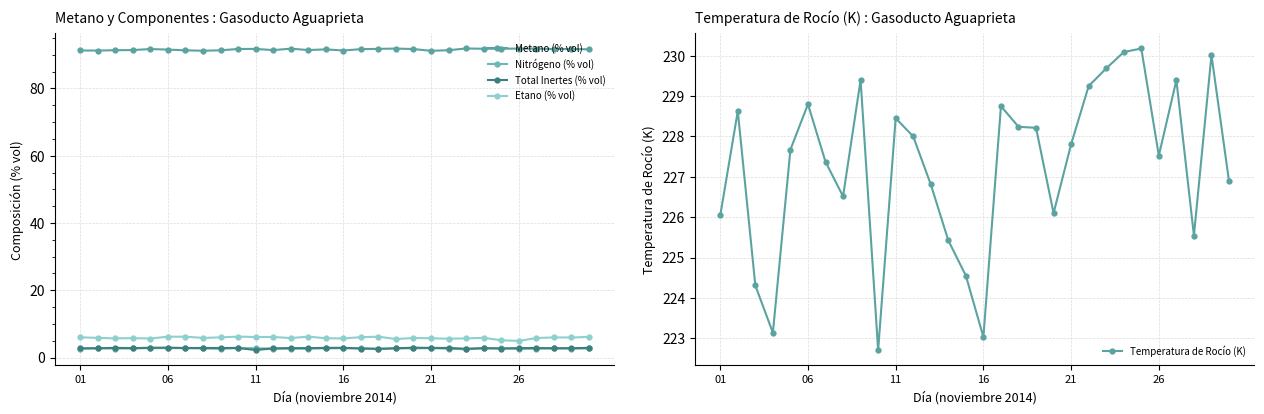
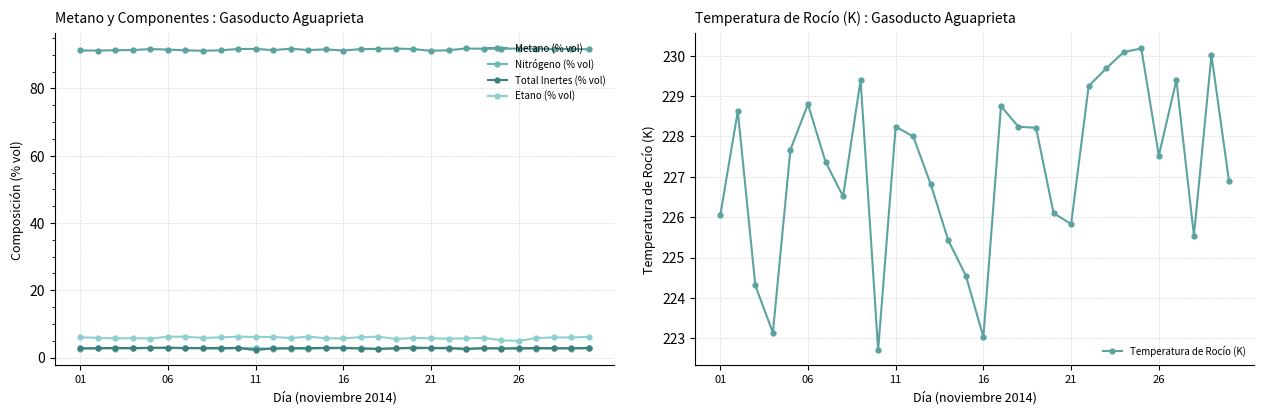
  {
    "Temperatura de Rocío (K) : Gasoducto Aguaprieta": {
      "01": 226.0,
      "06": 228.8,
-     "11": 228.5,
+     "11": 228.2,
      "16": 223.0,
-     "21": 227.8,
+     "21": 225.8,
      "26": 227.5
    }
  }
